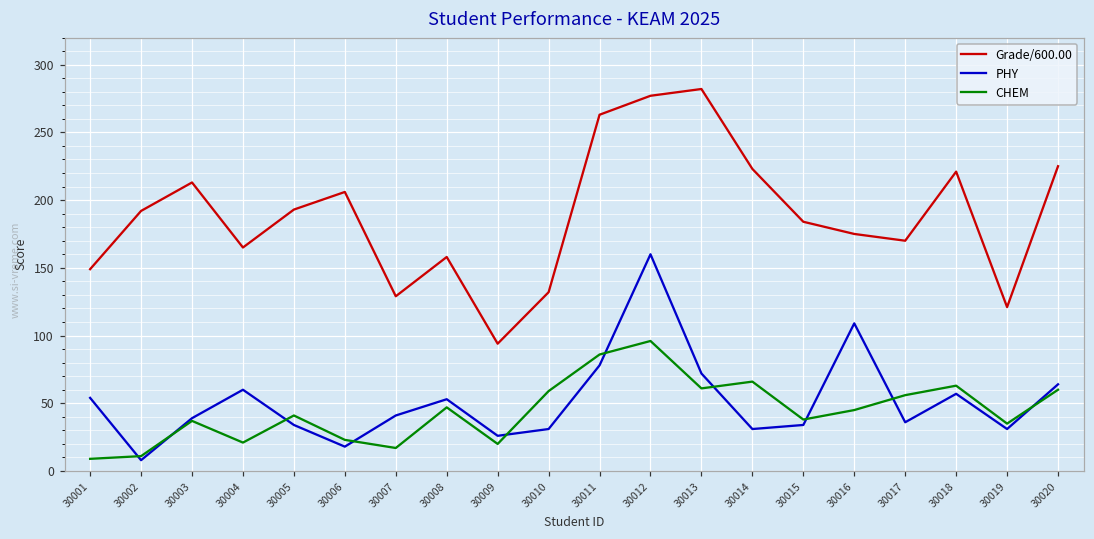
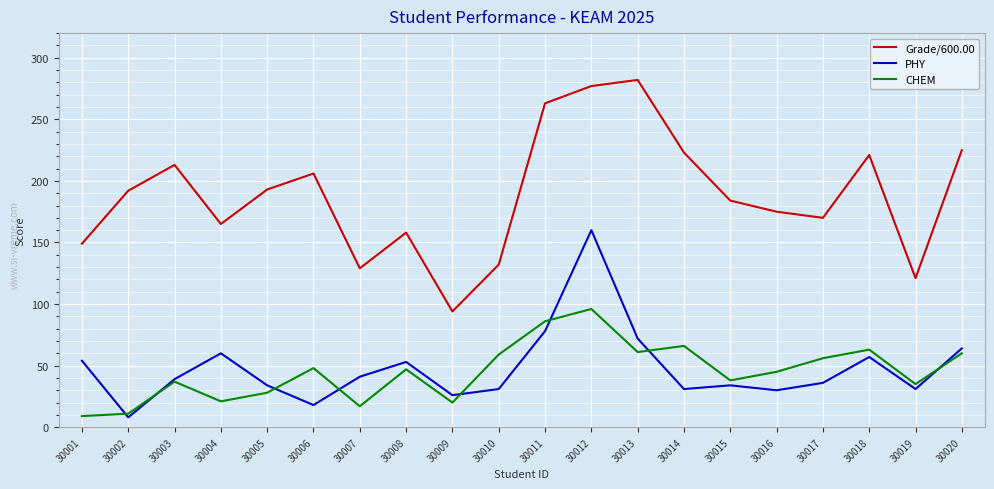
  {
    "Grade/600.00": {
      "30001": 149,
      "30002": 192,
      "30003": 213,
      "30004": 165,
      "30005": 193,
      "30006": 206,
      "30007": 129,
      "30008": 158,
      "30009": 94,
      "30010": 132,
      "30011": 263,
      "30012": 277,
      "30013": 282,
      "30014": 223,
      "30015": 184,
      "30016": 175,
      "30017": 170,
      "30018": 221,
      "30019": 121,
      "30020": 225
    },
    "PHY": {
      "30001": 54,
      "30002": 8,
      "30004": 60,
      "30005": 34,
      "30006": 18,
      "30007": 41,
      "30008": 53,
      "30009": 26,
      "30010": 31,
      "30011": 78,
      "30012": 160,
      "30013": 72,
      "30014": 31,
      "30015": 34,
-     "30016": 109,
+     "30016": 30,
      "30017": 36,
      "30018": 57,
      "30019": 31,
      "30020": 64
    },
    "CHEM": {
      "30001": 9,
      "30002": 11,
      "30004": 21,
-     "30005": 41,
-     "30006": 23,
+     "30005": 28,
+     "30006": 48,
      "30007": 17,
      "30008": 47,
      "30009": 20,
      "30010": 59,
      "30011": 86,
      "30012": 96,
      "30013": 61,
      "30014": 66,
      "30015": 38,
      "30016": 45,
      "30017": 56,
      "30018": 63,
      "30019": 35,
      "30020": 60
    }
  }
